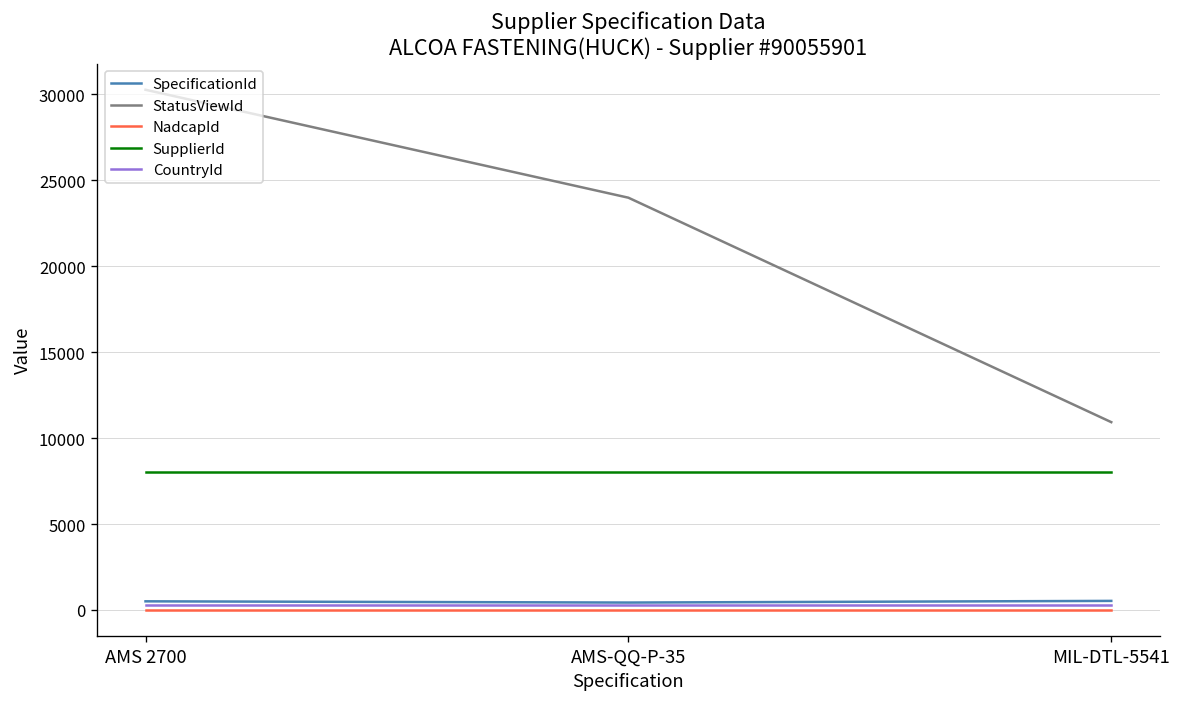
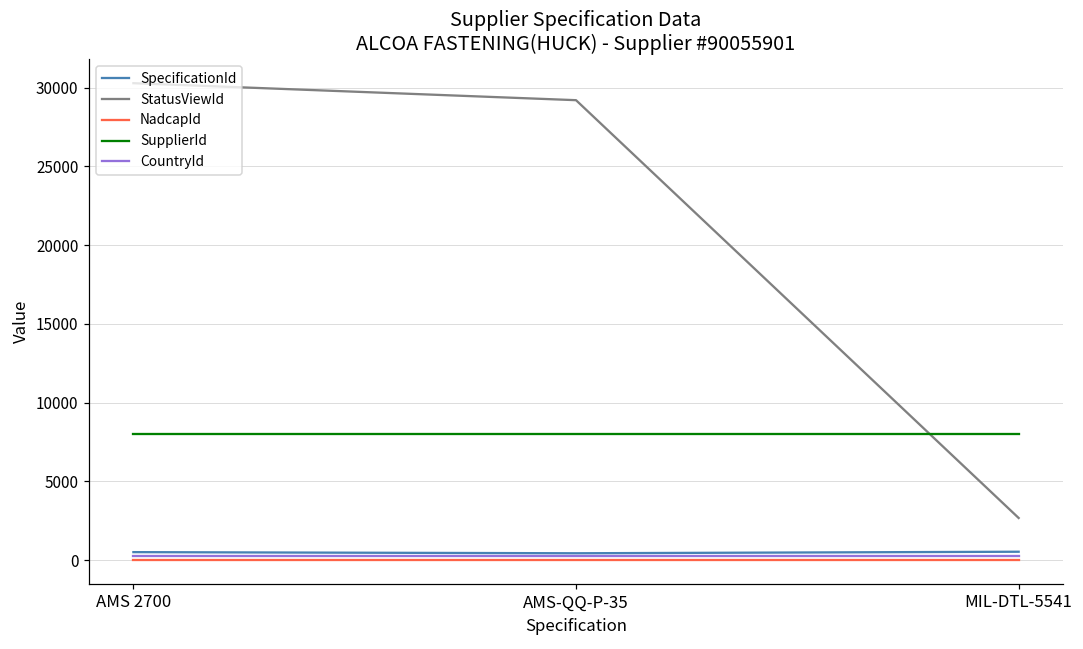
  {
    "SpecificationId": {
      "AMS 2700": 500,
      "MIL-DTL-5541": 500
    },
    "StatusViewId": {
-     "AMS-QQ-P-35": 24000,
-     "MIL-DTL-5541": 10900
+     "AMS-QQ-P-35": 29200,
+     "MIL-DTL-5541": 2700
    },
    "NadcapId": {
      "AMS 2700": 0,
      "AMS-QQ-P-35": 0,
      "MIL-DTL-5541": 0
    },
    "SupplierId": {
      "AMS 2700": 8000,
      "AMS-QQ-P-35": 8000,
      "MIL-DTL-5541": 8000
    },
    "CountryId": {
      "AMS 2700": 300,
      "MIL-DTL-5541": 300
    }
  }
